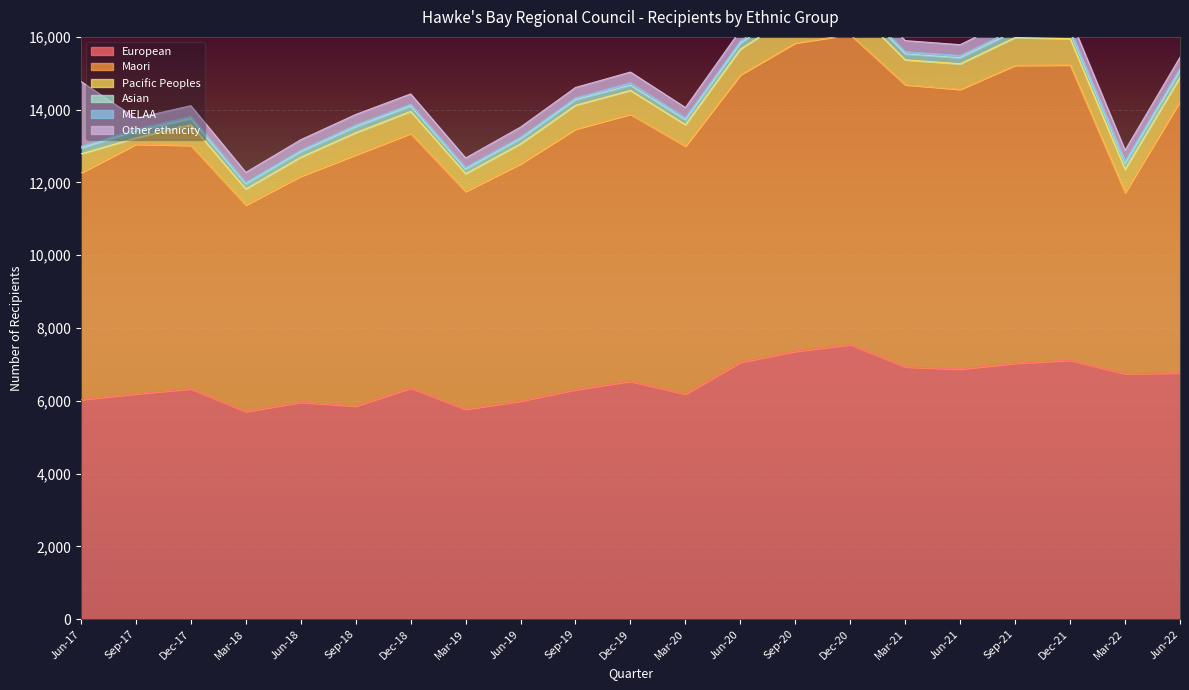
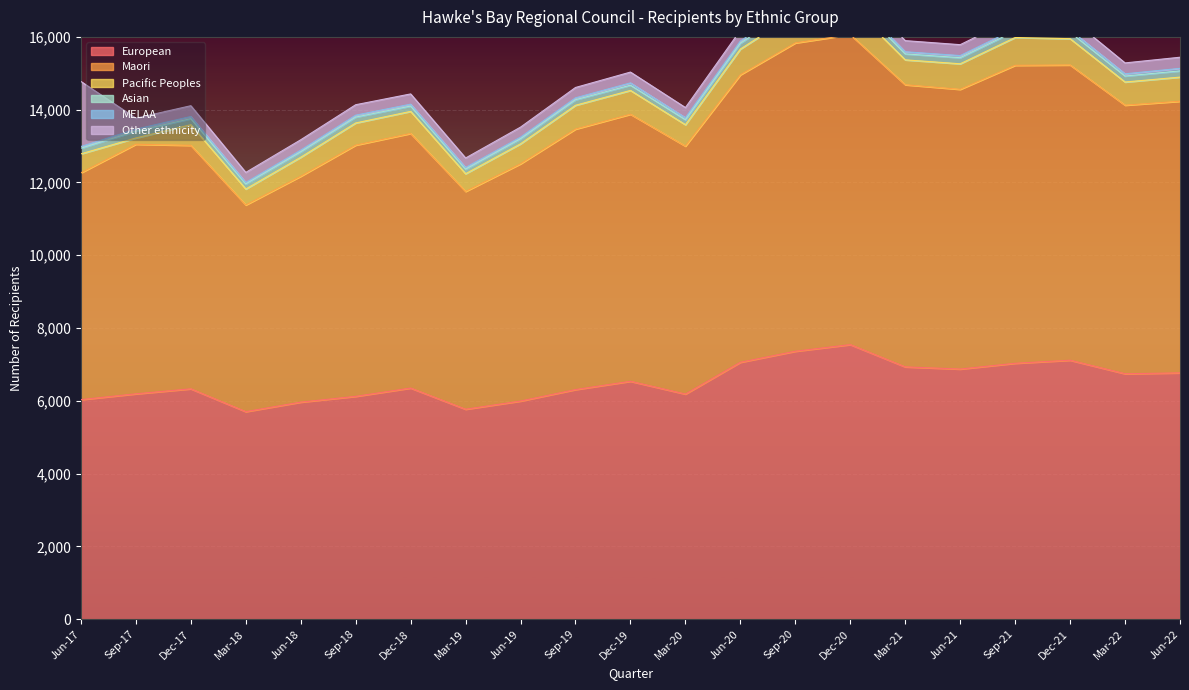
  {
    "European": {
      "Jun-17": "6,000",
      "Sep-17": "6,200",
      "Dec-17": "6,300",
      "Mar-18": "5,700",
      "Jun-18": "6,000",
-     "Sep-18": "5,900",
+     "Sep-18": "6,100",
      "Dec-18": "6,400",
      "Mar-19": "5,800",
      "Jun-19": "6,000",
      "Sep-19": "6,300",
      "Dec-19": "6,500",
      "Mar-20": "6,200",
      "Jun-20": "7,100",
      "Sep-20": "7,400",
      "Dec-20": "7,500",
      "Mar-21": "6,900",
      "Jun-21": "6,900",
      "Sep-21": "7,000",
      "Dec-21": "7,100",
      "Mar-22": "6,700",
      "Jun-22": "6,800"
    },
    "Maori": {
      "Jun-17": "6,200",
      "Sep-17": "6,900",
      "Dec-17": "6,700",
      "Mar-18": "5,700",
      "Jun-18": "6,200",
      "Sep-18": "6,900",
      "Dec-18": "7,000",
      "Mar-19": "6,000",
      "Jun-19": "6,500",
      "Sep-19": "7,200",
      "Dec-19": "7,300",
      "Mar-20": "6,800",
      "Jun-20": "7,900",
      "Sep-20": "8,500",
      "Mar-21": "7,800",
      "Jun-21": "7,700",
      "Sep-21": "8,200",
      "Dec-21": "8,100",
-     "Mar-22": "5,000",
+     "Mar-22": "7,400",
      "Jun-22": "7,500"
    },
    "Pacific Peoples": {
      "Jun-17": "500",
      "Mar-18": "400",
      "Jun-18": "500",
      "Sep-18": "600",
      "Dec-18": "600",
      "Mar-19": "500",
      "Jun-19": "500",
      "Sep-19": "700",
      "Dec-19": "700",
      "Mar-20": "600",
      "Jun-20": "700",
      "Mar-21": "700",
      "Jun-21": "700",
      "Sep-21": "800",
      "Dec-21": "700",
      "Mar-22": "600",
      "Jun-22": "700"
    },
    "Other ethnicity": {
      "Jun-17": "1,800",
      "Mar-18": "300",
      "Jun-18": "300",
      "Sep-18": "300",
      "Dec-18": "300",
      "Mar-19": "300",
      "Jun-19": "300",
      "Sep-19": "300",
      "Dec-19": "300",
      "Mar-20": "300",
      "Mar-21": "300",
      "Jun-21": "300",
      "Mar-22": "300",
      "Jun-22": "300"
    }
  }
